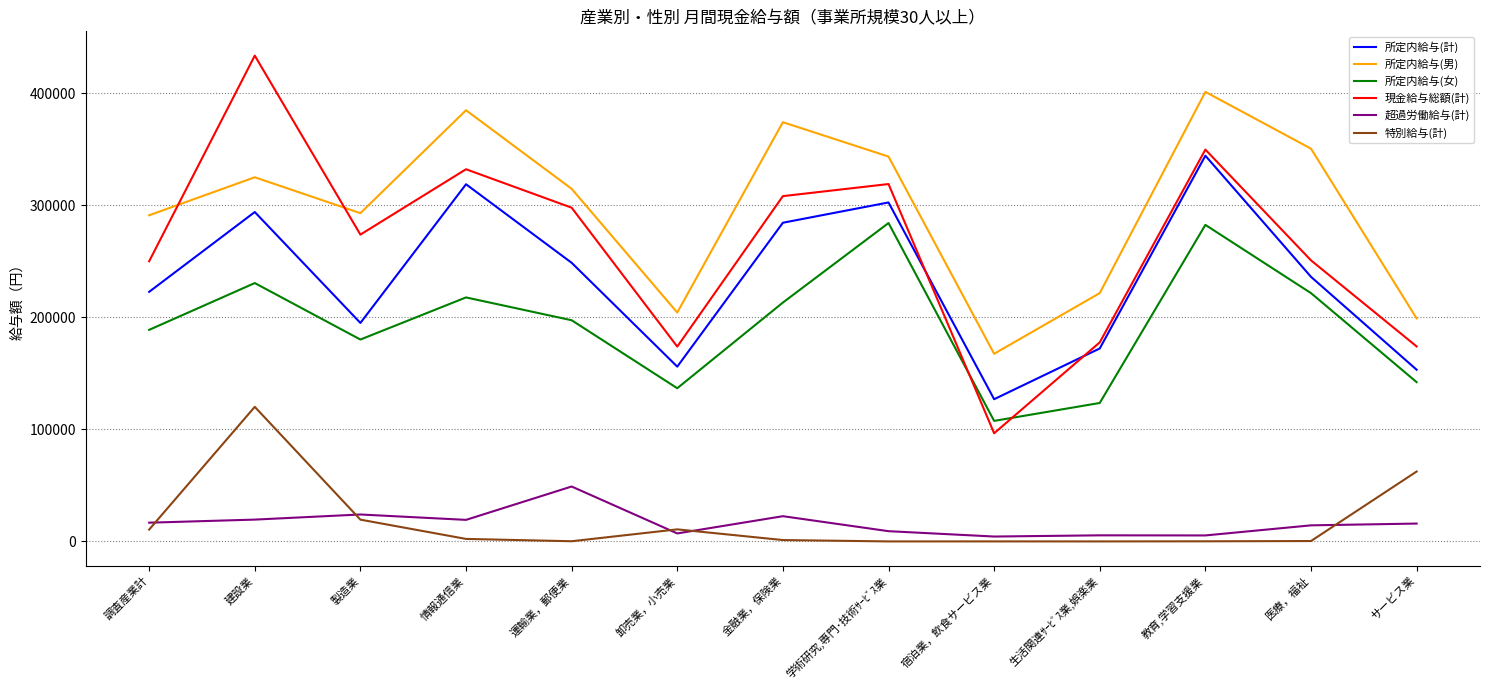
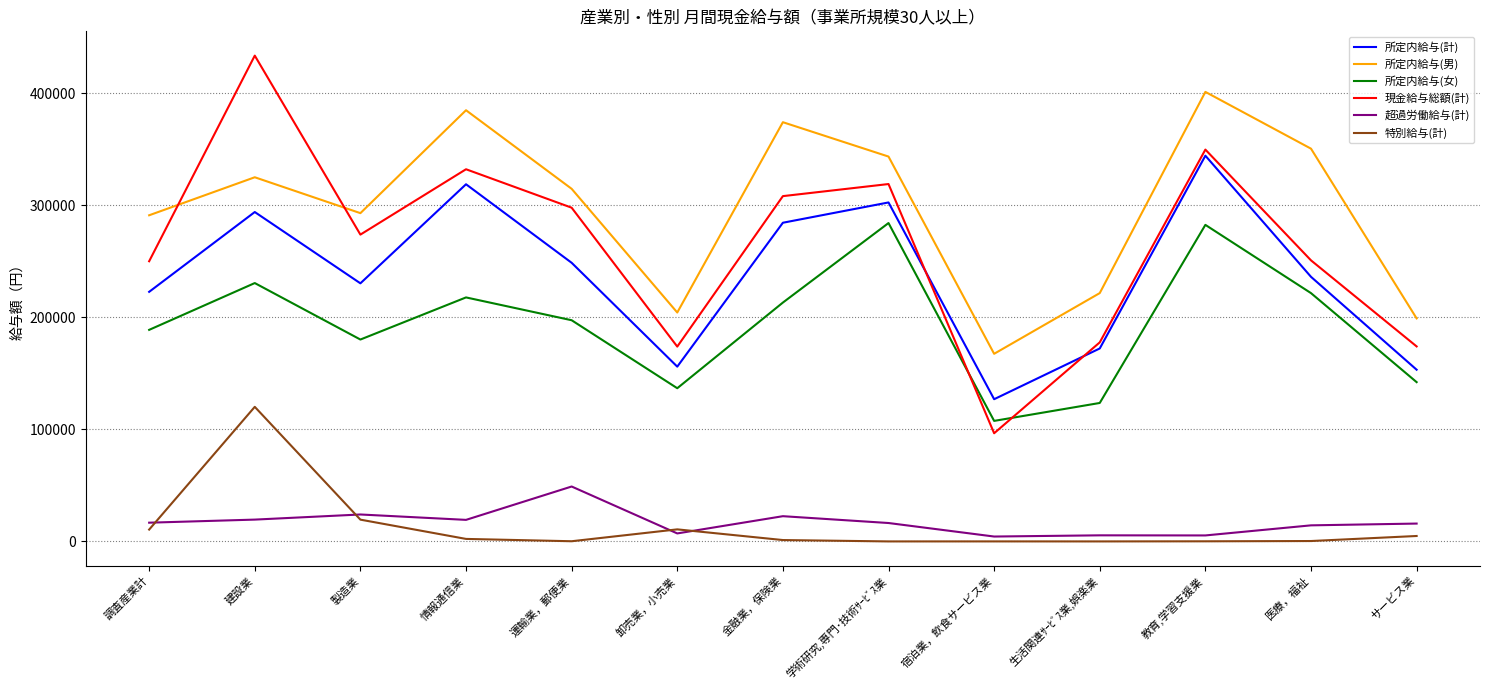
  {
    "所定内給与(計)": {
      "調査産業計": 223000,
      "建設業": 294000,
-     "製造業": 195000,
+     "製造業": 230000,
      "情報通信業": 319000,
      "運輸業，郵便業": 249000,
      "卸売業，小売業": 156000,
      "金融業，保険業": 284000,
      "学術研究,専門･技術ｻｰﾋﾞｽ業": 303000,
      "宿泊業，飲食サービス業": 127000,
      "生活関連ｻｰﾋﾞｽ業,娯楽業": 172000,
      "教育,学習支援業": 344000,
      "医療，福祉": 236000,
      "サービス業": 153000
    },
    "所定内給与(男)": {
      "調査産業計": 291000,
      "建設業": 325000,
      "製造業": 293000,
      "情報通信業": 385000,
      "運輸業，郵便業": 315000,
      "卸売業，小売業": 204000,
      "金融業，保険業": 374000,
      "学術研究,専門･技術ｻｰﾋﾞｽ業": 343000,
      "宿泊業，飲食サービス業": 167000,
      "生活関連ｻｰﾋﾞｽ業,娯楽業": 222000,
      "教育,学習支援業": 401000,
      "医療，福祉": 351000,
      "サービス業": 199000
    },
    "所定内給与(女)": {
      "調査産業計": 189000,
      "建設業": 231000,
      "製造業": 180000,
      "情報通信業": 218000,
      "運輸業，郵便業": 197000,
      "卸売業，小売業": 137000,
      "金融業，保険業": 213000,
      "学術研究,専門･技術ｻｰﾋﾞｽ業": 284000,
      "宿泊業，飲食サービス業": 108000,
      "生活関連ｻｰﾋﾞｽ業,娯楽業": 124000,
      "教育,学習支援業": 283000,
      "医療，福祉": 222000,
      "サービス業": 142000
    },
    "現金給与総額(計)": {
      "調査産業計": 250000,
      "建設業": 434000,
      "製造業": 274000,
      "情報通信業": 332000,
      "運輸業，郵便業": 298000,
      "卸売業，小売業": 174000,
      "金融業，保険業": 308000,
      "学術研究,専門･技術ｻｰﾋﾞｽ業": 319000,
      "宿泊業，飲食サービス業": 97000,
      "生活関連ｻｰﾋﾞｽ業,娯楽業": 178000,
      "教育,学習支援業": 350000,
      "医療，福祉": 251000,
      "サービス業": 174000
    },
    "超過労働給与(計)": {
      "調査産業計": 17000,
      "建設業": 19000,
      "製造業": 24000,
      "情報通信業": 19000,
      "運輸業，郵便業": 49000,
      "卸売業，小売業": 7000,
      "金融業，保険業": 23000,
-     "学術研究,専門･技術ｻｰﾋﾞｽ業": 9000,
+     "学術研究,専門･技術ｻｰﾋﾞｽ業": 16000,
      "宿泊業，飲食サービス業": 4000,
      "生活関連ｻｰﾋﾞｽ業,娯楽業": 5000,
      "教育,学習支援業": 5000,
      "医療，福祉": 14000,
      "サービス業": 16000
    },
    "特別給与(計)": {
      "調査産業計": 11000,
      "建設業": 120000,
      "製造業": 19000,
      "情報通信業": 2000,
      "運輸業，郵便業": 0,
      "卸売業，小売業": 11000,
      "金融業，保険業": 1000,
      "学術研究,専門･技術ｻｰﾋﾞｽ業": 0,
      "宿泊業，飲食サービス業": 0,
      "生活関連ｻｰﾋﾞｽ業,娯楽業": 0,
      "教育,学習支援業": 0,
      "医療，福祉": 0,
-     "サービス業": 62000
+     "サービス業": 5000
    }
  }
